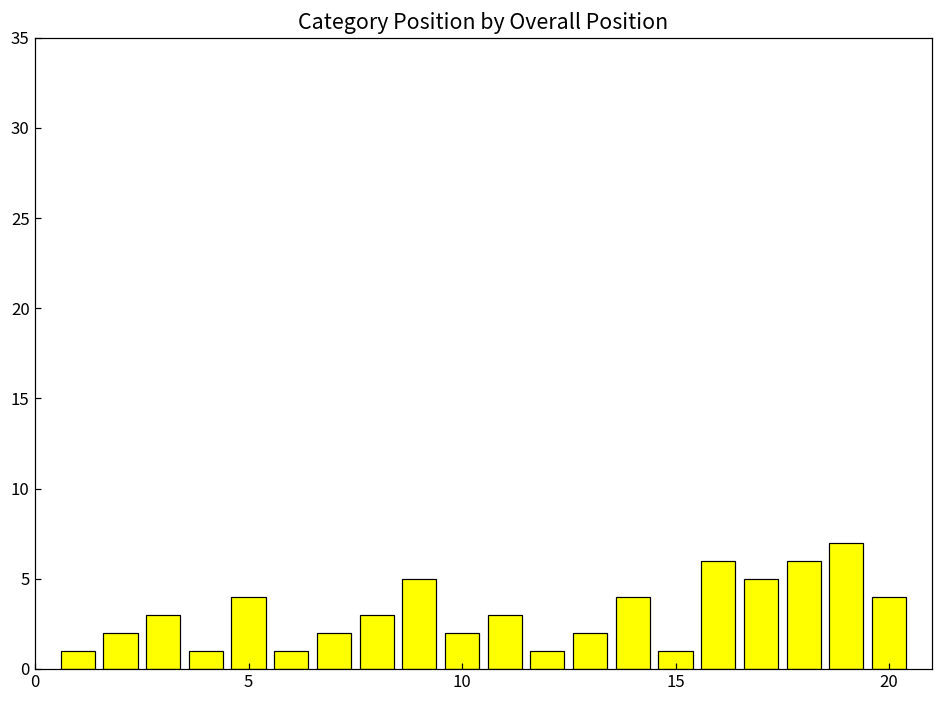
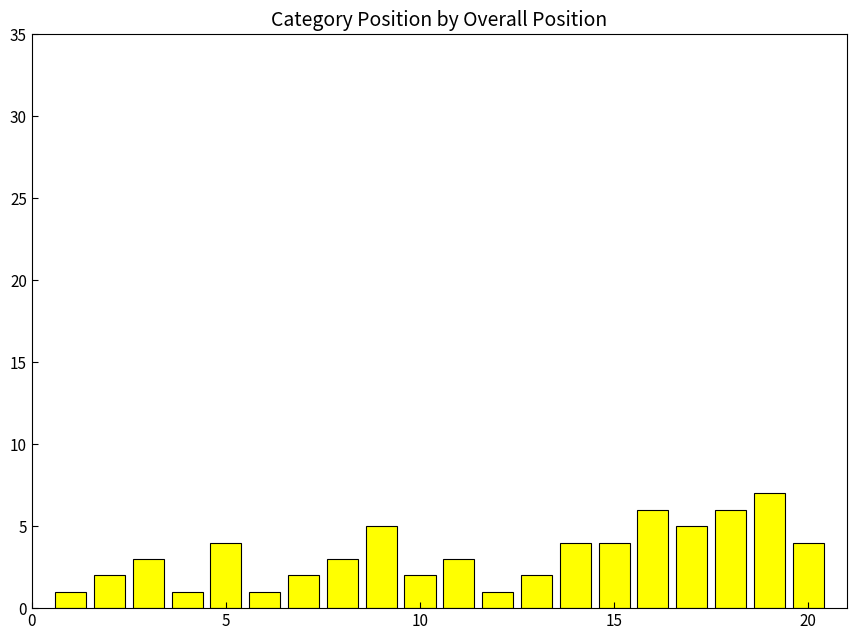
  {
    "5": 4,
    "10": 2,
-   "15": 1,
+   "15": 4,
    "20": 4
  }
